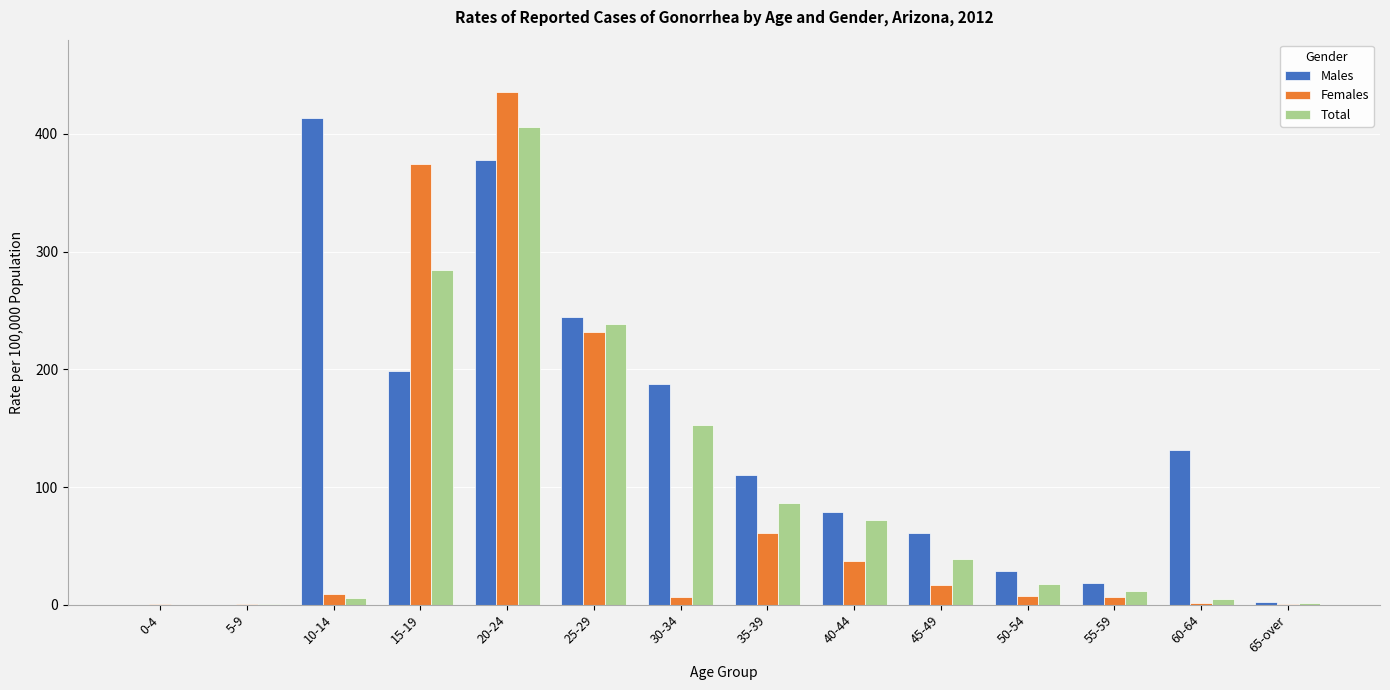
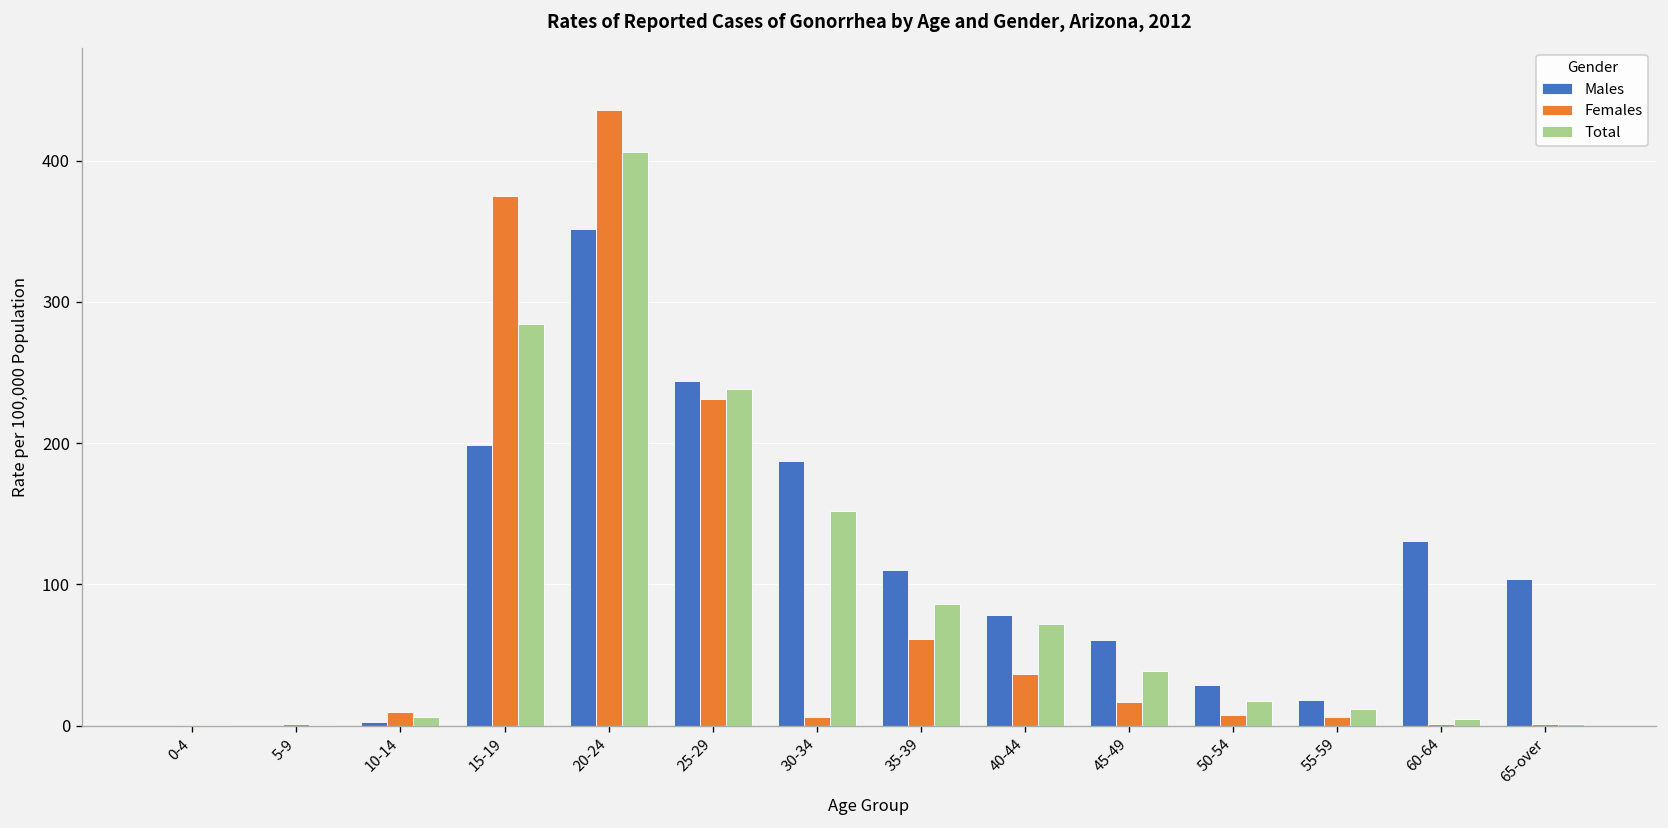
  {
    "Males": {
      "0-4": 0,
      "5-9": 0,
-     "10-14": 414,
+     "10-14": 3,
      "15-19": 199,
-     "20-24": 378,
+     "20-24": 352,
      "25-29": 244,
      "30-34": 187,
      "35-39": 110,
      "40-44": 79,
      "45-49": 61,
      "50-54": 29,
      "55-59": 18,
      "60-64": 131,
-     "65-over": 2
+     "65-over": 104
    },
    "Females": {
      "10-14": 9,
      "15-19": 375,
      "20-24": 436,
      "25-29": 232,
      "30-34": 6,
      "35-39": 61,
      "40-44": 37,
      "45-49": 17,
      "50-54": 7,
      "55-59": 6
    },
    "Total": {
      "10-14": 6,
      "15-19": 284,
      "20-24": 406,
      "25-29": 238,
      "30-34": 152,
      "35-39": 86,
      "40-44": 72,
      "45-49": 39,
      "50-54": 18,
      "55-59": 12,
      "60-64": 5
    }
  }
